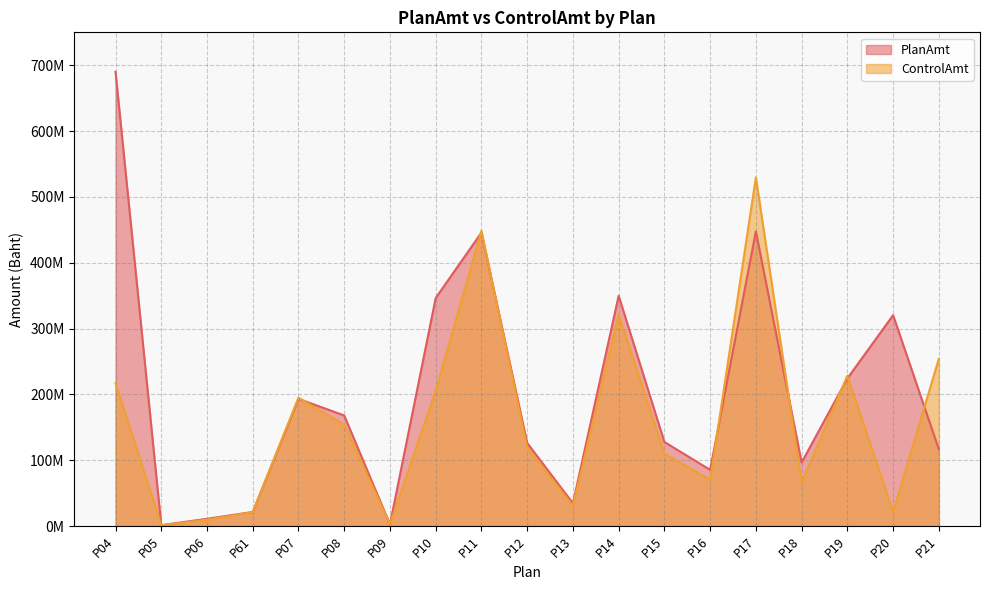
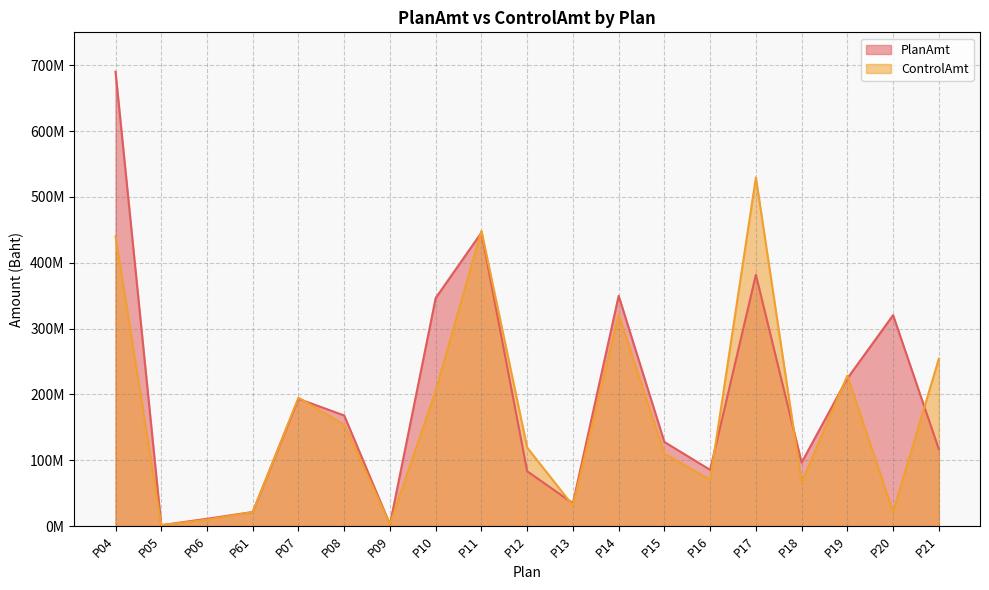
  {
    "PlanAmt": {
      "P04": 690000000,
      "P08": 170000000,
      "P10": 350000000,
-     "P12": 130000000,
+     "P12": 80000000,
      "P14": 350000000,
      "P15": 130000000,
      "P16": 90000000,
-     "P17": 450000000,
+     "P17": 380000000,
      "P18": 100000000,
      "P19": 220000000,
      "P20": 320000000,
      "P21": 120000000
    },
    "ControlAmt": {
-     "P04": 220000000,
+     "P04": 440000000,
      "P08": 150000000,
      "P10": 210000000,
      "P12": 120000000,
      "P14": 320000000,
      "P15": 110000000,
      "P16": 70000000,
      "P17": 530000000,
      "P18": 70000000,
      "P19": 230000000,
      "P20": 20000000,
      "P21": 250000000
    }
  }
